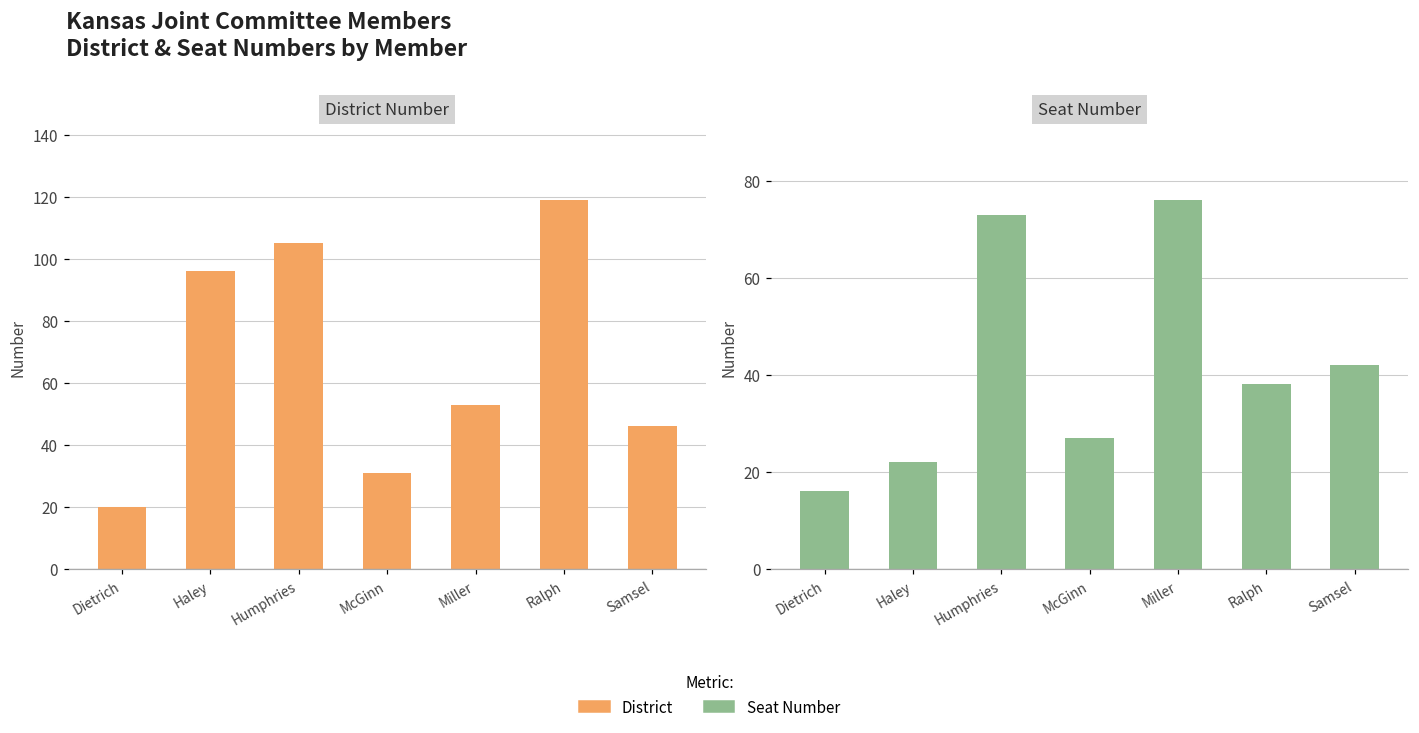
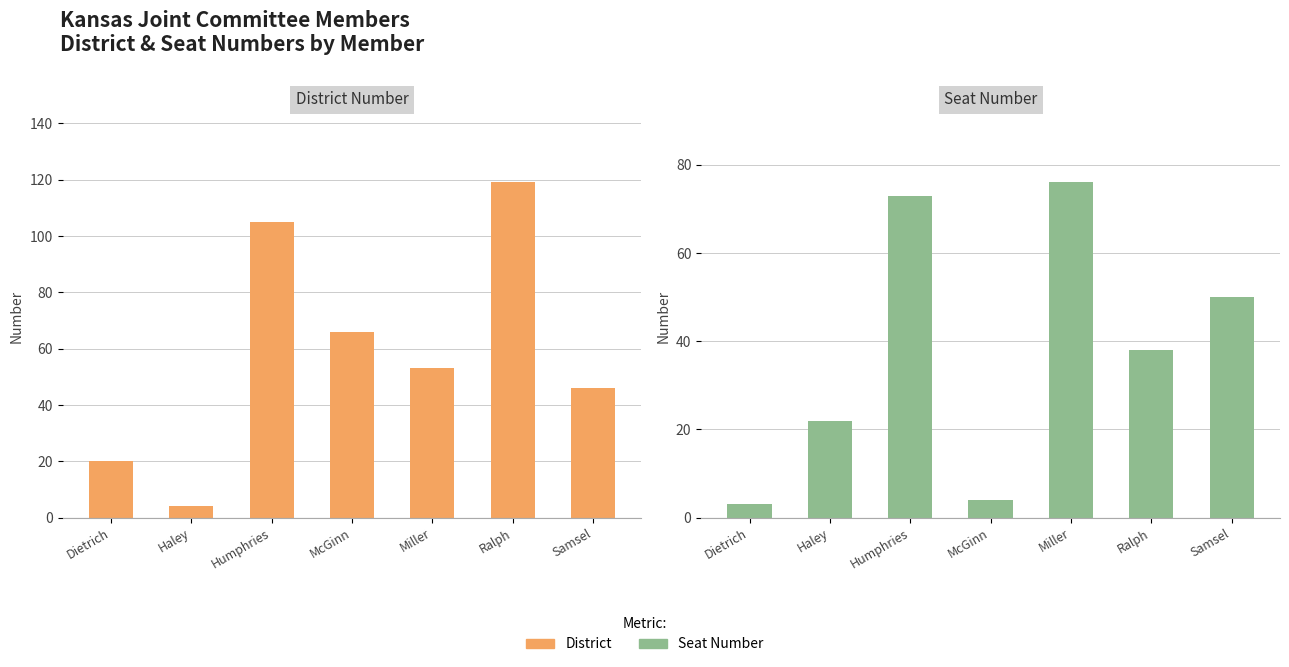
  {
    "District Number": {
      "Dietrich": 20,
-     "Haley": 96,
+     "Haley": 4,
      "Humphries": 105,
-     "McGinn": 31,
+     "McGinn": 66,
      "Miller": 53,
      "Ralph": 119,
      "Samsel": 46
    },
    "Seat Number": {
-     "Dietrich": 16,
+     "Dietrich": 3,
      "Haley": 22,
      "Humphries": 73,
-     "McGinn": 27,
+     "McGinn": 4,
      "Miller": 76,
      "Ralph": 38,
-     "Samsel": 42
+     "Samsel": 50
    }
  }
